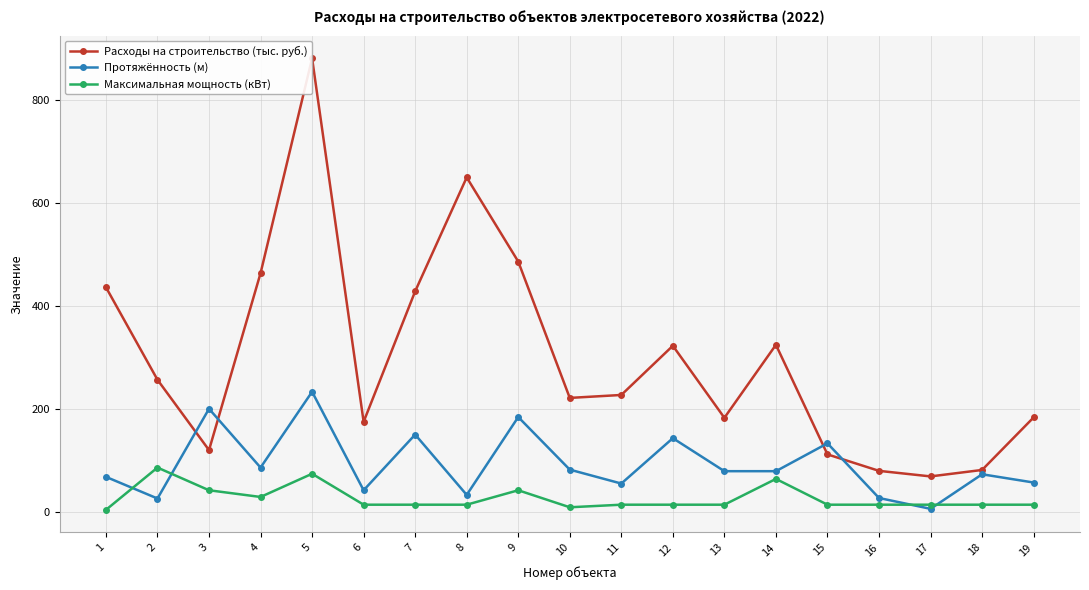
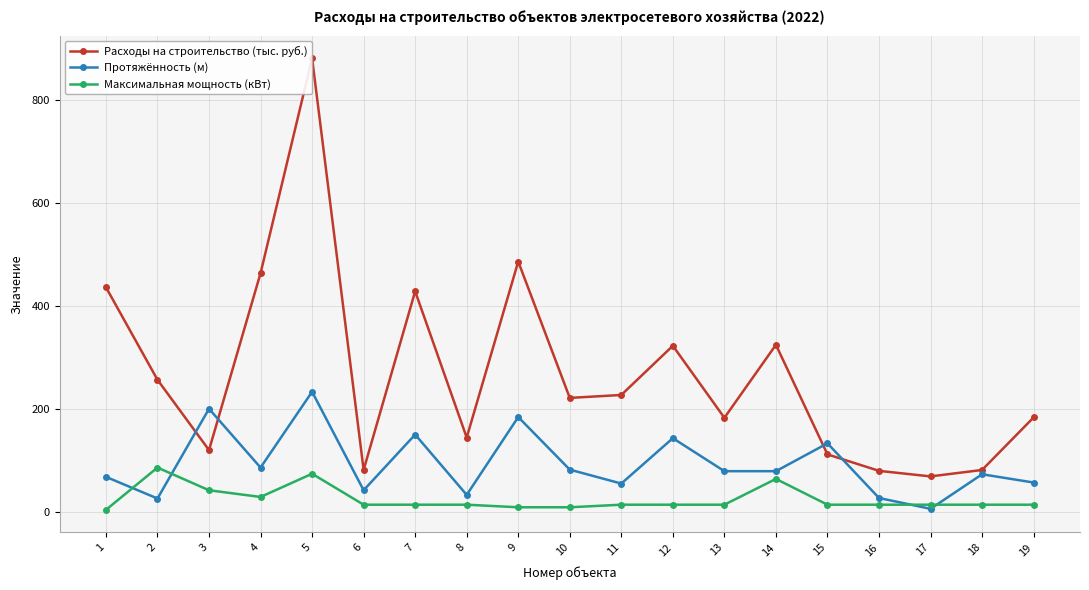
  {
    "Расходы на строительство (тыс. руб.)": {
      "1": 440,
      "2": 260,
      "3": 120,
      "4": 460,
-     "6": 180,
+     "6": 80,
      "7": 430,
-     "8": 650,
+     "8": 150,
      "9": 490,
      "10": 220,
      "11": 230,
      "12": 320,
      "13": 180,
      "14": 330,
      "15": 110,
      "16": 80,
      "17": 70,
      "18": 80,
      "19": 180
    },
    "Протяжённость (м)": {
      "1": 70,
      "2": 30,
      "3": 200,
      "4": 90,
      "5": 230,
      "6": 40,
      "7": 150,
      "8": 30,
      "9": 190,
      "10": 80,
      "11": 60,
      "12": 140,
      "13": 80,
      "14": 80,
      "15": 130,
      "16": 30,
      "17": 10,
      "18": 70,
      "19": 60
    },
    "Максимальная мощность (кВт)": {
      "1": 10,
      "2": 90,
      "3": 40,
      "4": 30,
      "5": 80,
      "6": 20,
      "7": 20,
      "8": 20,
-     "9": 40,
+     "9": 10,
      "10": 10,
      "11": 20,
      "12": 20,
      "13": 20,
      "14": 70,
      "15": 20,
      "16": 20,
      "17": 20,
      "18": 20,
      "19": 20
    }
  }
